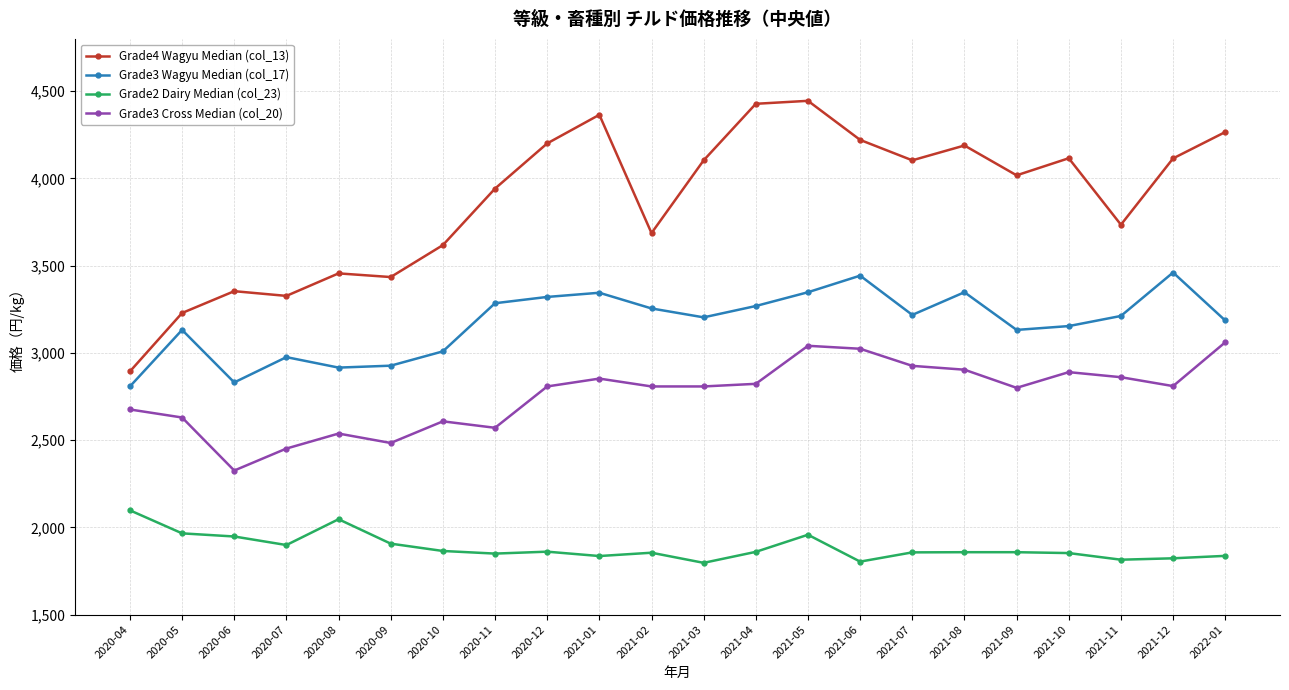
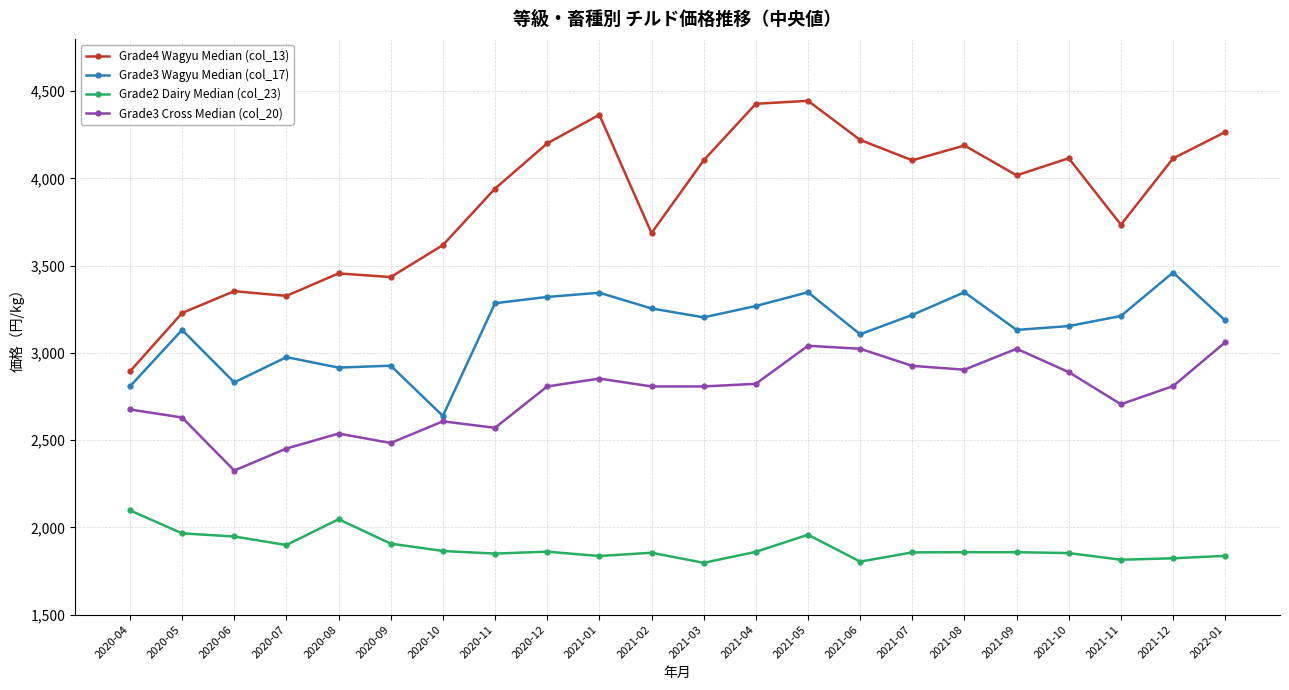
  {
    "Grade4 Wagyu Median (col_13)": {
      "2020-04": "2,890",
      "2020-05": "3,230",
      "2020-06": "3,350",
      "2020-07": "3,330",
      "2020-08": "3,460",
      "2020-09": "3,440",
      "2020-10": "3,620",
      "2020-11": "3,940",
      "2020-12": "4,200",
      "2021-01": "4,370",
      "2021-02": "3,690",
      "2021-03": "4,100",
      "2021-04": "4,430",
      "2021-05": "4,450",
      "2021-06": "4,220",
      "2021-07": "4,100",
      "2021-08": "4,190",
      "2021-09": "4,020",
      "2021-10": "4,120",
      "2021-11": "3,740",
      "2021-12": "4,120",
      "2022-01": "4,270"
    },
    "Grade3 Wagyu Median (col_17)": {
      "2020-04": "2,810",
      "2020-05": "3,130",
      "2020-06": "2,830",
      "2020-07": "2,980",
      "2020-08": "2,920",
      "2020-09": "2,930",
-     "2020-10": "3,010",
+     "2020-10": "2,640",
      "2020-11": "3,290",
      "2020-12": "3,320",
      "2021-01": "3,350",
      "2021-02": "3,260",
      "2021-03": "3,200",
      "2021-04": "3,270",
      "2021-05": "3,350",
-     "2021-06": "3,440",
+     "2021-06": "3,110",
      "2021-07": "3,220",
      "2021-08": "3,350",
      "2021-09": "3,130",
      "2021-10": "3,150",
      "2021-11": "3,210",
      "2021-12": "3,460",
      "2022-01": "3,190"
    },
    "Grade2 Dairy Median (col_23)": {
      "2020-04": "2,100",
      "2020-05": "1,970",
      "2020-06": "1,950",
      "2020-07": "1,900",
      "2020-08": "2,050",
      "2020-09": "1,910",
      "2020-10": "1,870",
      "2020-11": "1,850",
      "2020-12": "1,860",
      "2021-01": "1,840",
      "2021-02": "1,860",
      "2021-03": "1,800",
      "2021-04": "1,860",
      "2021-05": "1,960",
      "2021-06": "1,800",
      "2021-07": "1,860",
      "2021-08": "1,860",
      "2021-09": "1,860",
      "2021-10": "1,850",
      "2021-11": "1,820",
      "2021-12": "1,820",
      "2022-01": "1,840"
    },
    "Grade3 Cross Median (col_20)": {
      "2020-04": "2,680",
      "2020-05": "2,630",
      "2020-06": "2,330",
      "2020-07": "2,450",
      "2020-08": "2,540",
      "2020-09": "2,480",
      "2020-10": "2,610",
      "2020-11": "2,570",
      "2020-12": "2,810",
      "2021-01": "2,850",
      "2021-02": "2,810",
      "2021-03": "2,810",
      "2021-04": "2,820",
      "2021-05": "3,040",
      "2021-06": "3,020",
      "2021-07": "2,930",
      "2021-08": "2,900",
-     "2021-09": "2,800",
+     "2021-09": "3,020",
      "2021-10": "2,890",
-     "2021-11": "2,860",
+     "2021-11": "2,710",
      "2021-12": "2,810",
      "2022-01": "3,060"
    }
  }
